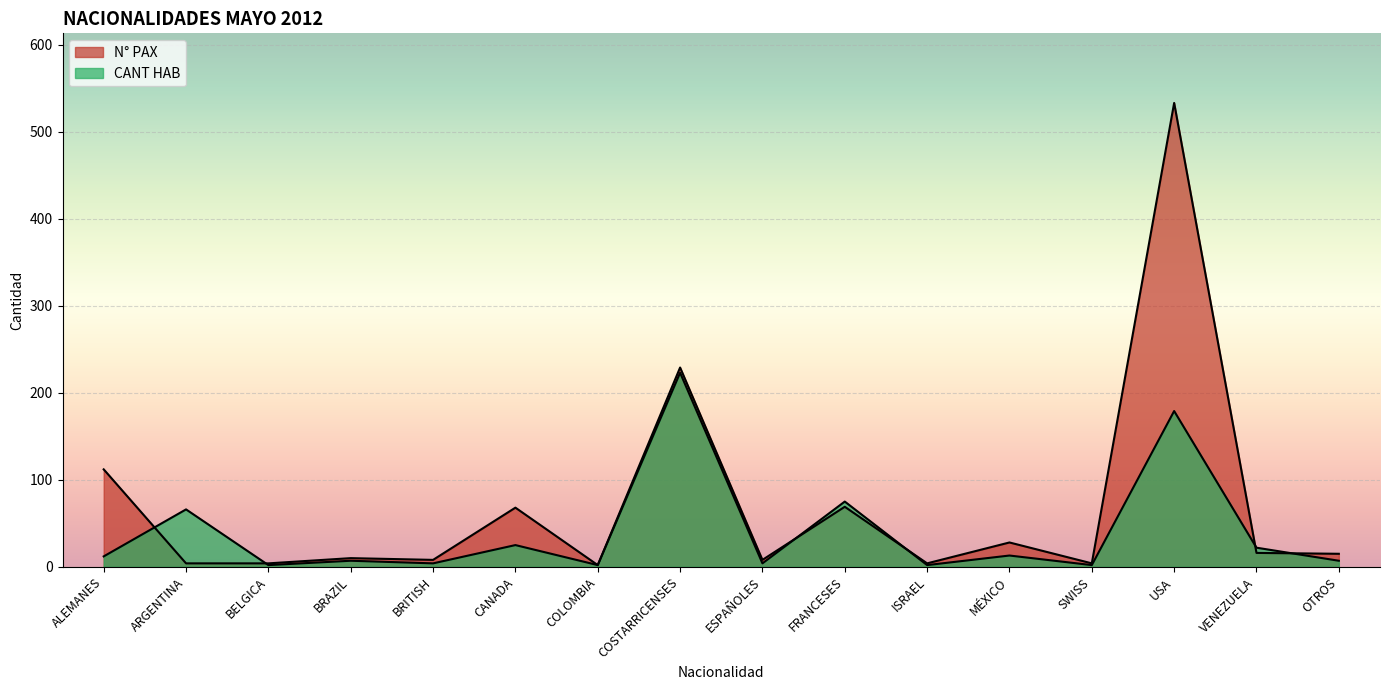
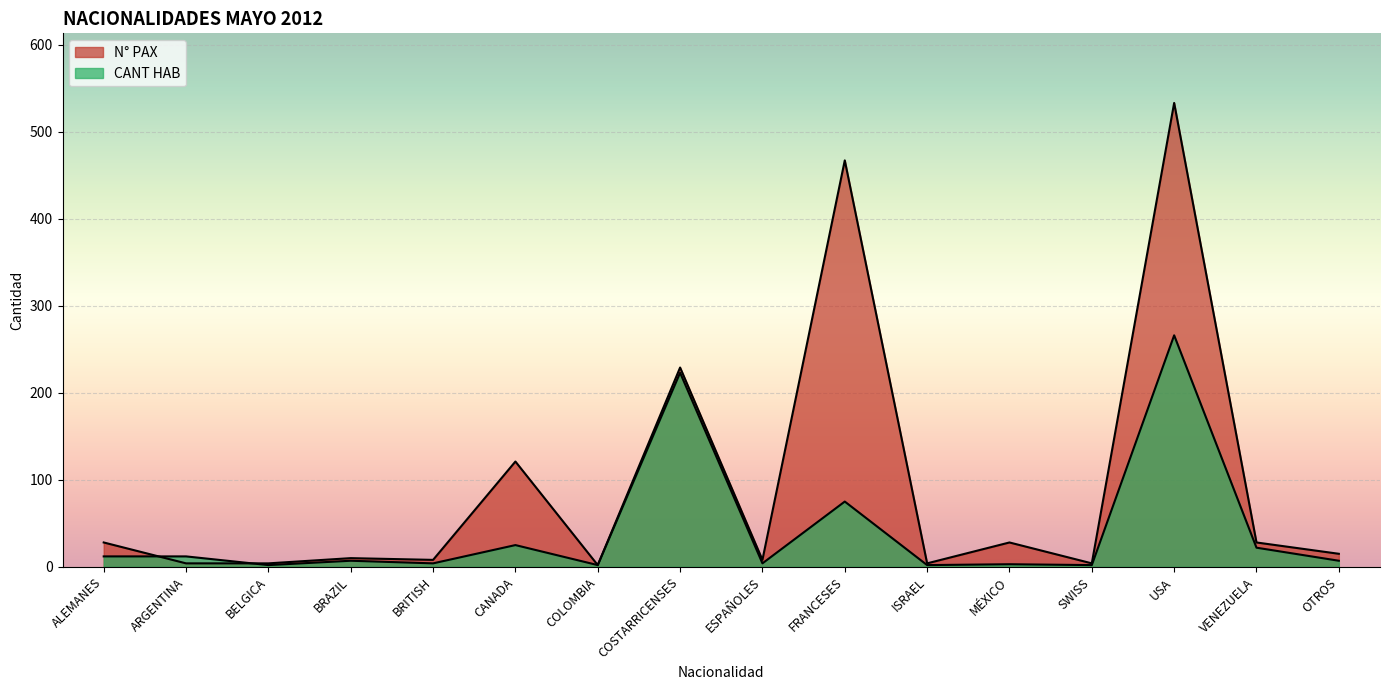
  {
    "N° PAX": {
-     "ALEMANES": 110,
+     "ALEMANES": 30,
      "ARGENTINA": 0,
      "BRAZIL": 10,
      "BRITISH": 10,
-     "CANADA": 70,
+     "CANADA": 120,
      "COSTARRICENSES": 230,
      "ESPAÑOLES": 10,
-     "FRANCESES": 70,
+     "FRANCESES": 470,
      "MÉXICO": 30,
      "USA": 530,
-     "VENEZUELA": 20,
+     "VENEZUELA": 30,
      "OTROS": 20
    },
    "CANT HAB": {
      "ALEMANES": 10,
-     "ARGENTINA": 70,
+     "ARGENTINA": 10,
      "BRAZIL": 10,
      "BRITISH": 0,
      "CANADA": 30,
      "COSTARRICENSES": 220,
      "ESPAÑOLES": 0,
      "FRANCESES": 80,
-     "MÉXICO": 10,
-     "USA": 180,
+     "MÉXICO": 0,
+     "USA": 270,
      "VENEZUELA": 20,
      "OTROS": 10
    }
  }
